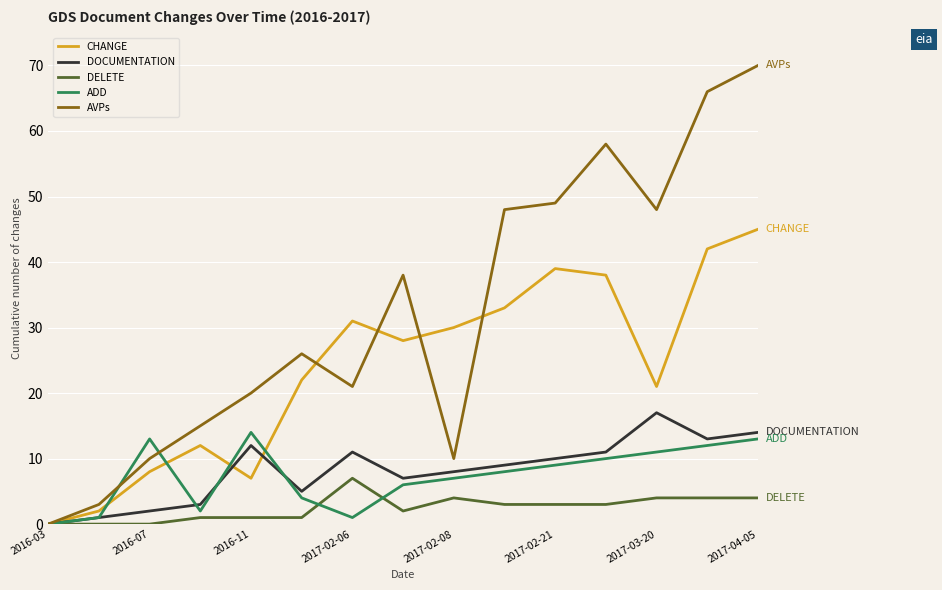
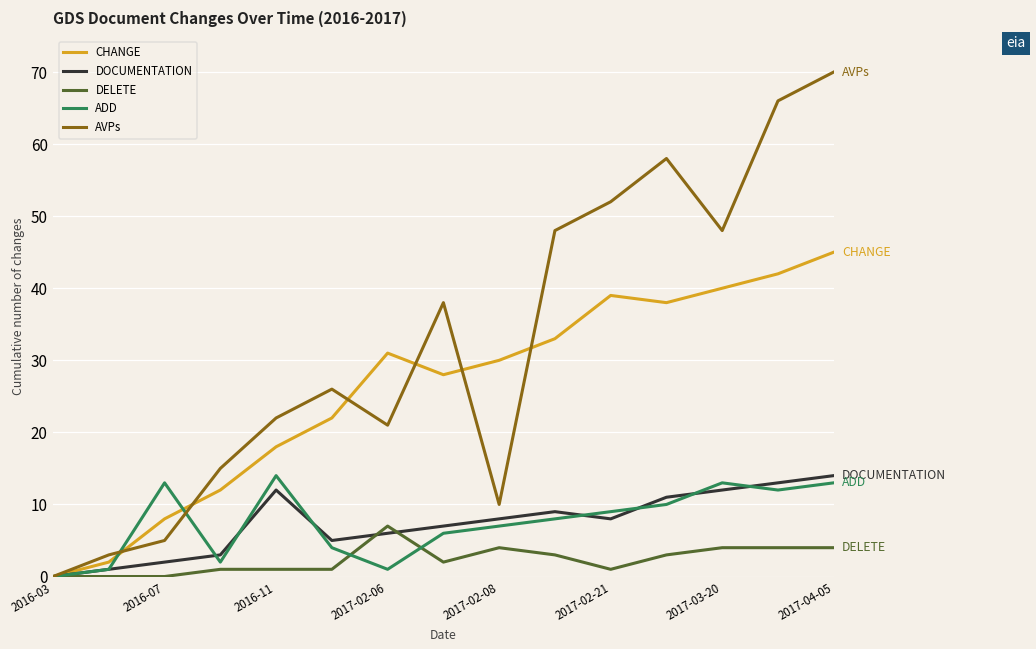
  {
    "CHANGE": {
      "2016-07": 8,
-     "2016-11": 7,
+     "2016-11": 18,
      "2017-02-06": 31,
      "2017-02-08": 30,
      "2017-02-21": 39,
-     "2017-03-20": 21
+     "2017-03-20": 40
    },
    "DOCUMENTATION": {
      "2016-07": 2,
      "2016-11": 12,
-     "2017-02-06": 11,
+     "2017-02-06": 6,
      "2017-02-08": 8,
-     "2017-02-21": 10,
-     "2017-03-20": 17
+     "2017-02-21": 8,
+     "2017-03-20": 12
    },
    "DELETE": {
      "2016-07": 0,
      "2016-11": 1,
      "2017-02-06": 7,
      "2017-02-08": 4,
-     "2017-02-21": 3,
+     "2017-02-21": 1,
      "2017-03-20": 4
    },
    "ADD": {
      "2016-07": 13,
      "2016-11": 14,
      "2017-02-06": 1,
      "2017-02-08": 7,
      "2017-02-21": 9,
-     "2017-03-20": 11
+     "2017-03-20": 13
    },
    "AVPs": {
-     "2016-07": 10,
-     "2016-11": 20,
+     "2016-07": 5,
+     "2016-11": 22,
      "2017-02-06": 21,
      "2017-02-08": 10,
-     "2017-02-21": 49,
+     "2017-02-21": 52,
      "2017-03-20": 48
    }
  }
